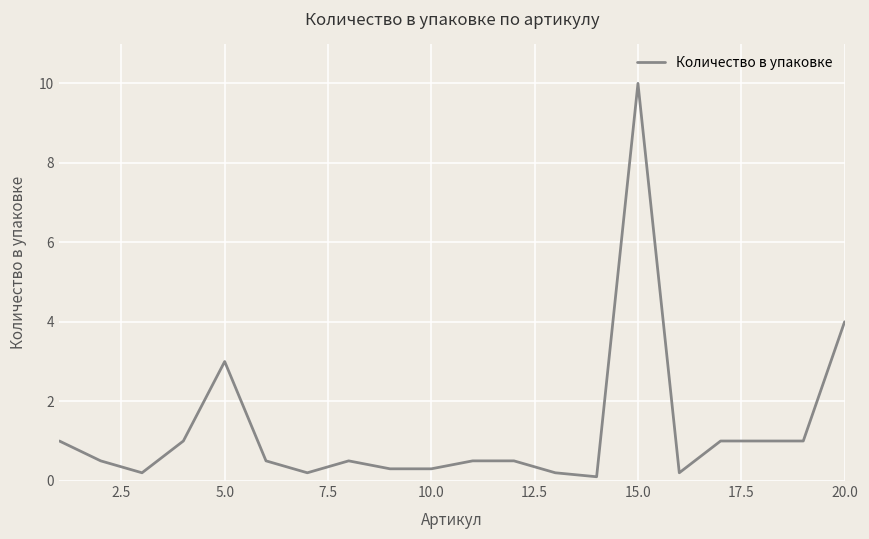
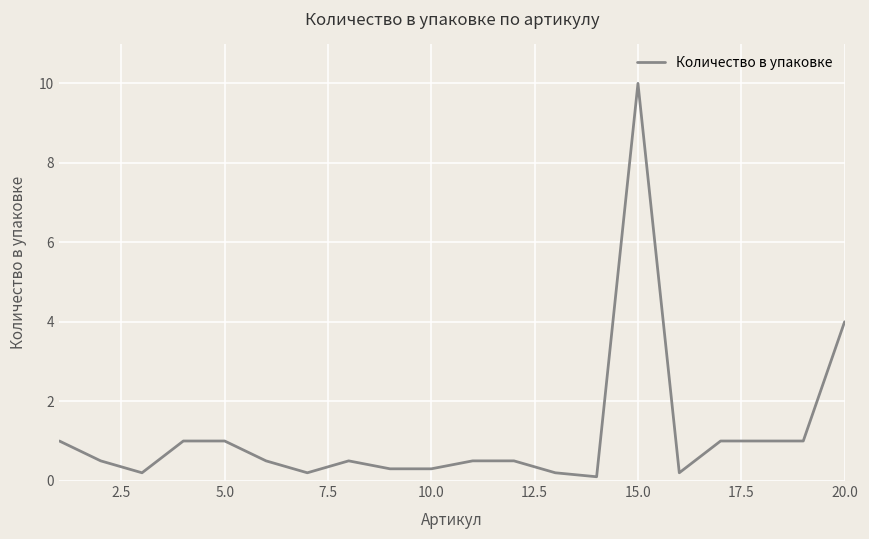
  {
-   "5.0": 3,
+   "5.0": 1,
    "10.0": 0.3,
    "15.0": 10,
    "20.0": 4
  }
